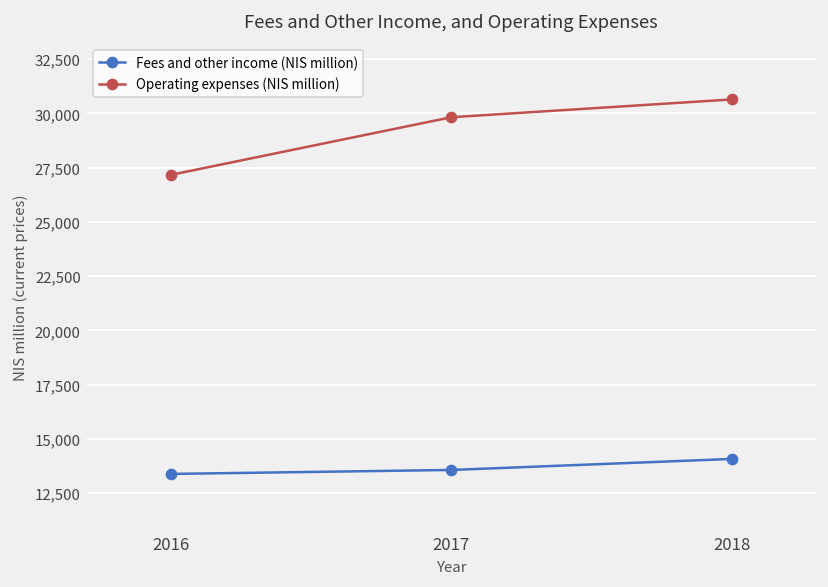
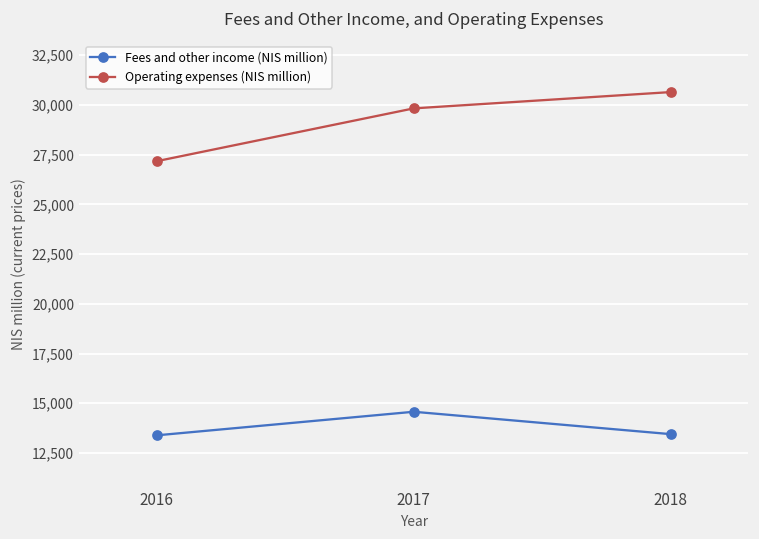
  {
    "Fees and other income (NIS million)": {
      "2016": "13,400",
-     "2017": "13,600",
-     "2018": "14,100"
+     "2017": "14,600",
+     "2018": "13,400"
    },
    "Operating expenses (NIS million)": {
      "2016": "27,200",
      "2017": "29,800",
      "2018": "30,600"
    }
  }
